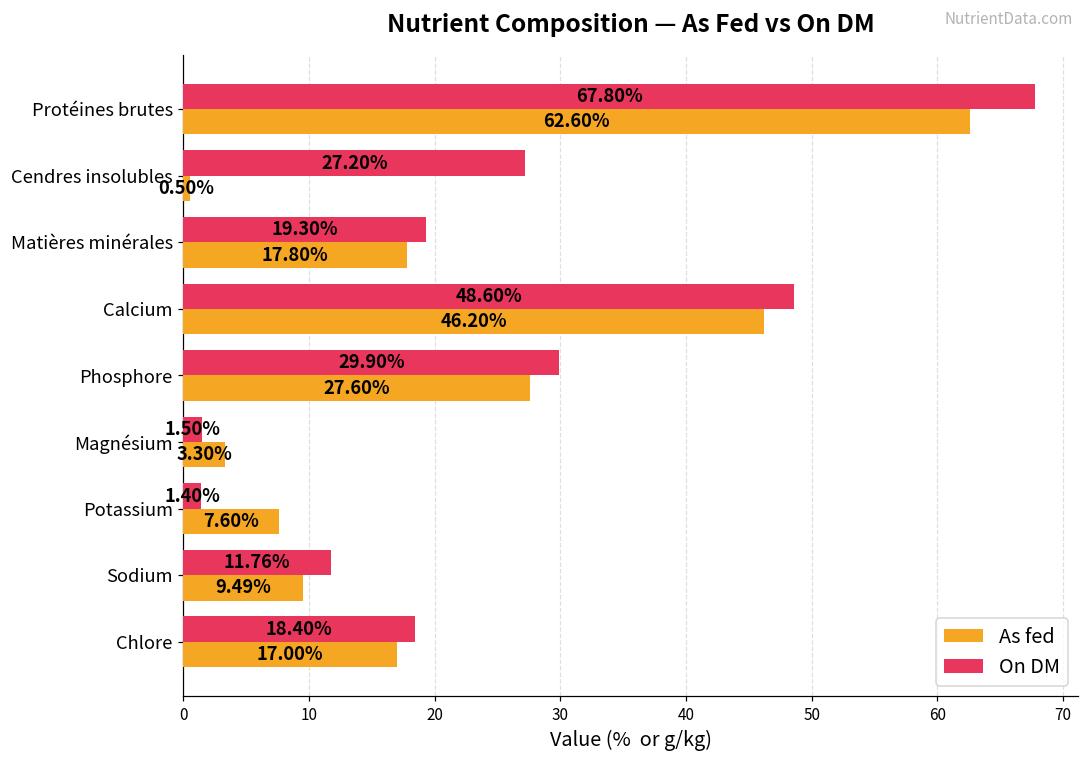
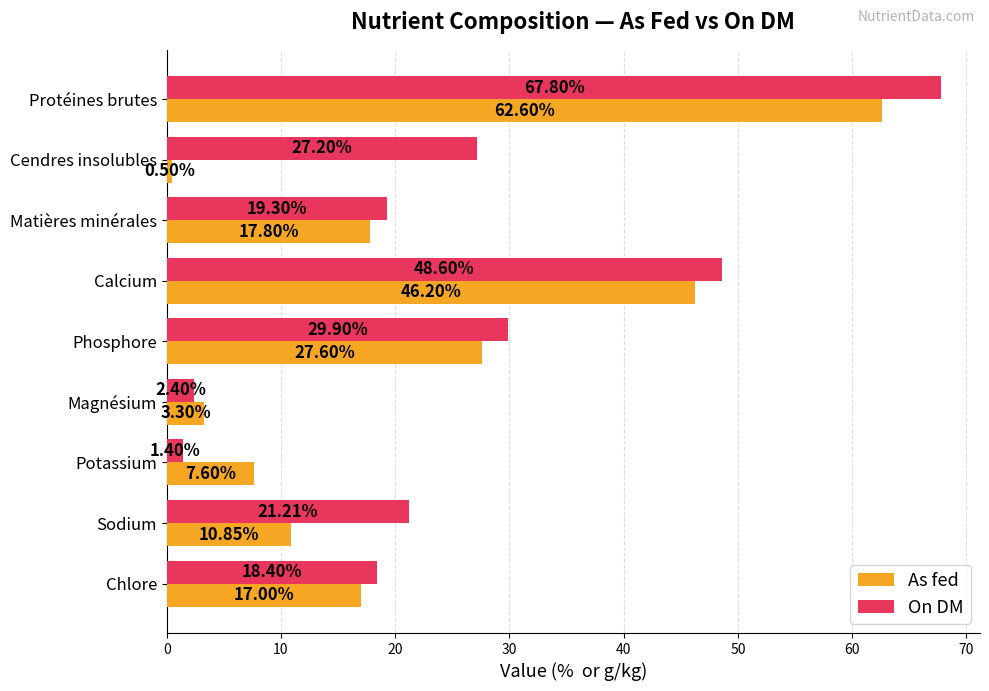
  {
    "As fed": {
      "Protéines brutes": "62.60%",
      "Cendres insolubles": "0.50%",
      "Matières minérales": "17.80%",
      "Calcium": "46.20%",
      "Phosphore": "27.60%",
      "Magnésium": "3.30%",
      "Potassium": "7.60%",
-     "Sodium": "9.49%",
+     "Sodium": "10.85%",
      "Chlore": "17.00%"
    },
    "On DM": {
      "Protéines brutes": "67.80%",
      "Cendres insolubles": "27.20%",
      "Matières minérales": "19.30%",
      "Calcium": "48.60%",
      "Phosphore": "29.90%",
-     "Magnésium": "1.50%",
+     "Magnésium": "2.40%",
      "Potassium": "1.40%",
-     "Sodium": "11.76%",
+     "Sodium": "21.21%",
      "Chlore": "18.40%"
    }
  }
